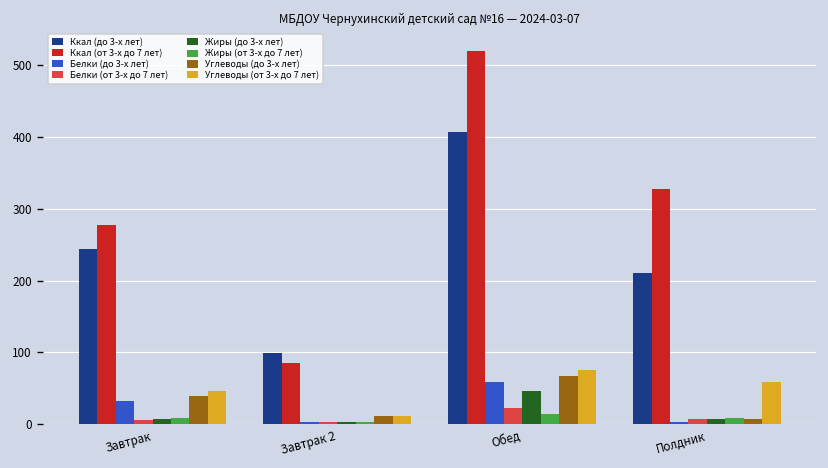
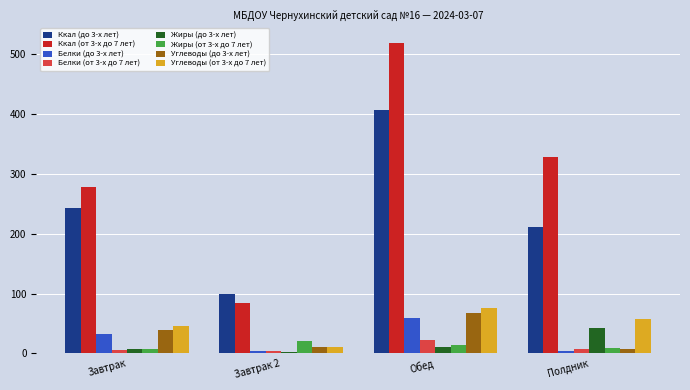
  {
    "Ккал (до 3-х лет)": {
      "Завтрак": 240,
      "Завтрак 2": 100,
      "Обед": 410,
      "Полдник": 210
    },
    "Белки (до 3-х лет)": {
      "Завтрак": 30,
      "Обед": 60
    },
    "Жиры (до 3-х лет)": {
      "Завтрак": 10,
-     "Обед": 50,
-     "Полдник": 10
+     "Обед": 10,
+     "Полдник": 40
    },
    "Жиры (от 3-х до 7 лет)": {
      "Завтрак": 10,
-     "Завтрак 2": 0,
+     "Завтрак 2": 20,
      "Обед": 10,
      "Полдник": 10
    },
    "Углеводы (до 3-х лет)": {
      "Завтрак": 40,
      "Завтрак 2": 10,
      "Обед": 70,
      "Полдник": 10
    },
    "Углеводы (от 3-х до 7 лет)": {
      "Завтрак": 50,
      "Завтрак 2": 10,
      "Обед": 80,
      "Полдник": 60
    }
  }
